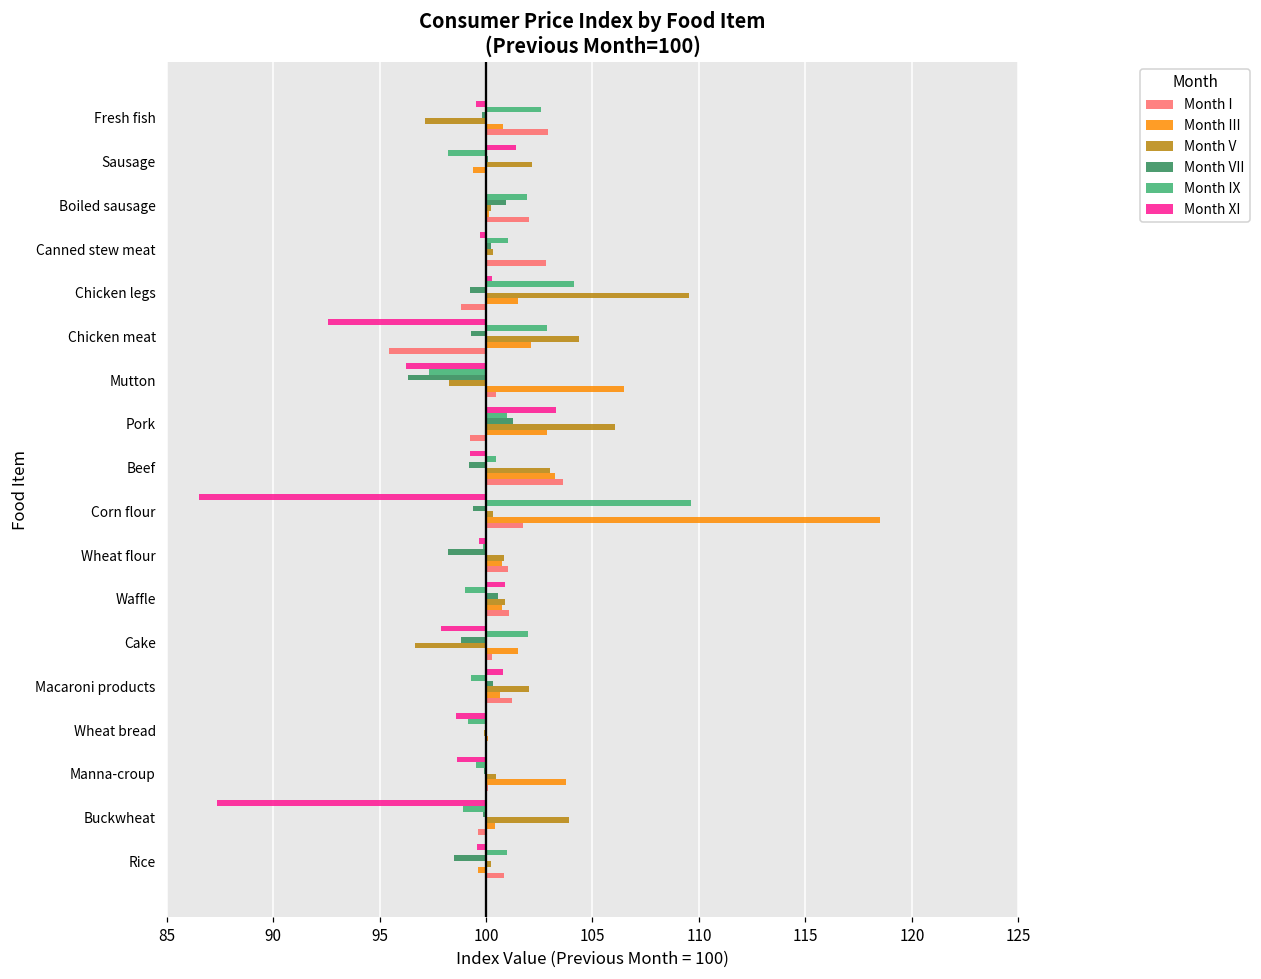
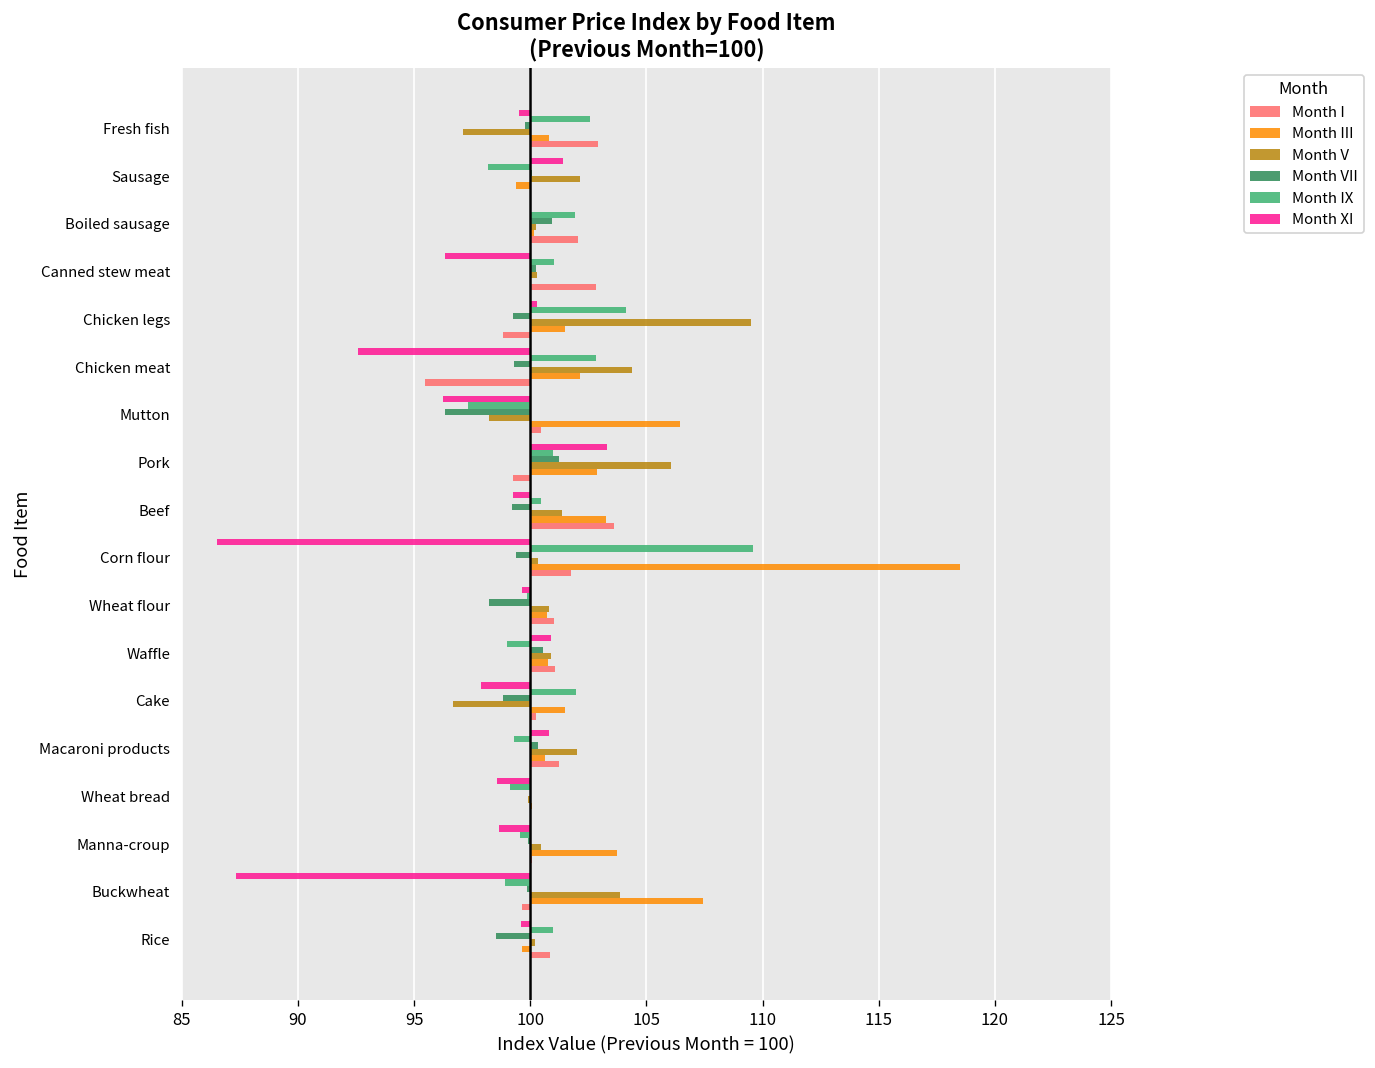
  {
    "Month I": {
      "Fresh fish": 102.9,
      "Boiled sausage": 102.0,
      "Canned stew meat": 102.8,
      "Chicken legs": 98.8,
      "Chicken meat": 95.5,
      "Mutton": 100.5,
      "Pork": 99.2,
      "Beef": 103.6,
      "Corn flour": 101.7,
      "Wheat flour": 101.0,
      "Waffle": 101.1,
      "Cake": 100.3,
      "Macaroni products": 101.2,
      "Buckwheat": 99.6,
      "Rice": 100.8
    },
    "Month III": {
      "Fresh fish": 100.8,
      "Sausage": 99.4,
      "Boiled sausage": 100.1,
      "Chicken legs": 101.5,
      "Chicken meat": 102.1,
      "Mutton": 106.5,
      "Pork": 102.9,
      "Beef": 103.3,
      "Corn flour": 118.5,
      "Wheat flour": 100.7,
      "Waffle": 100.8,
      "Cake": 101.5,
      "Macaroni products": 100.7,
      "Manna-croup": 103.8,
-     "Buckwheat": 100.4,
+     "Buckwheat": 107.4,
      "Rice": 99.6
    },
    "Month V": {
      "Fresh fish": 97.1,
      "Sausage": 102.2,
      "Boiled sausage": 100.2,
      "Canned stew meat": 100.3,
      "Chicken legs": 109.5,
      "Chicken meat": 104.4,
      "Mutton": 98.2,
      "Pork": 106.1,
-     "Beef": 103.0,
+     "Beef": 101.4,
      "Corn flour": 100.3,
      "Wheat flour": 100.8,
      "Waffle": 100.9,
      "Cake": 96.7,
      "Macaroni products": 102.0,
      "Manna-croup": 100.5,
      "Buckwheat": 103.9,
      "Rice": 100.2
    },
    "Month XI": {
      "Fresh fish": 99.5,
      "Sausage": 101.4,
-     "Canned stew meat": 99.7,
+     "Canned stew meat": 96.4,
      "Chicken legs": 100.3,
      "Chicken meat": 92.6,
      "Mutton": 96.3,
      "Pork": 103.3,
      "Beef": 99.3,
      "Corn flour": 86.5,
      "Wheat flour": 99.7,
      "Waffle": 100.9,
      "Cake": 97.9,
      "Macaroni products": 100.8,
      "Wheat bread": 98.6,
      "Manna-croup": 98.7,
      "Buckwheat": 87.4,
      "Rice": 99.6
    }
  }
